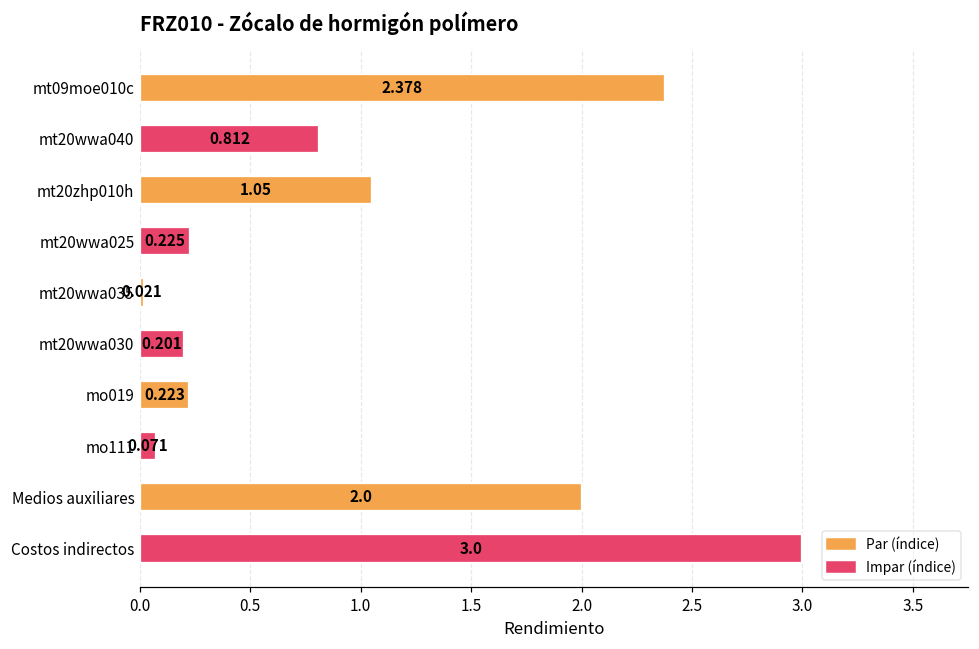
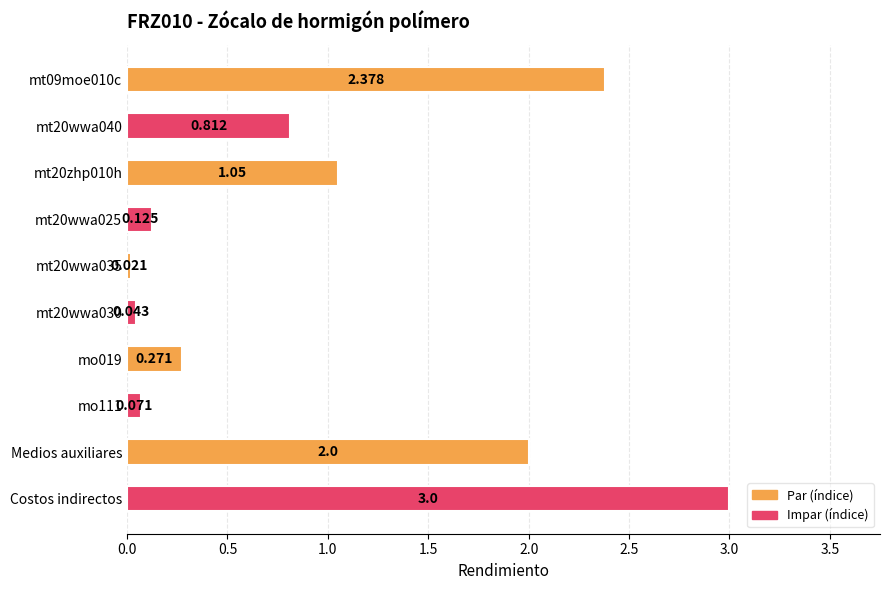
  {
    "mt09moe010c": 2.378,
    "mt20wwa040": 0.812,
    "mt20zhp010h": 1.05,
-   "mt20wwa025": 0.225,
+   "mt20wwa025": 0.125,
    "mt20wwa035": 0.021,
-   "mt20wwa030": 0.201,
-   "mo019": 0.223,
+   "mt20wwa030": 0.043,
+   "mo019": 0.271,
    "mo111": 0.071,
    "Medios auxiliares": 2.0,
    "Costos indirectos": 3.0
  }
